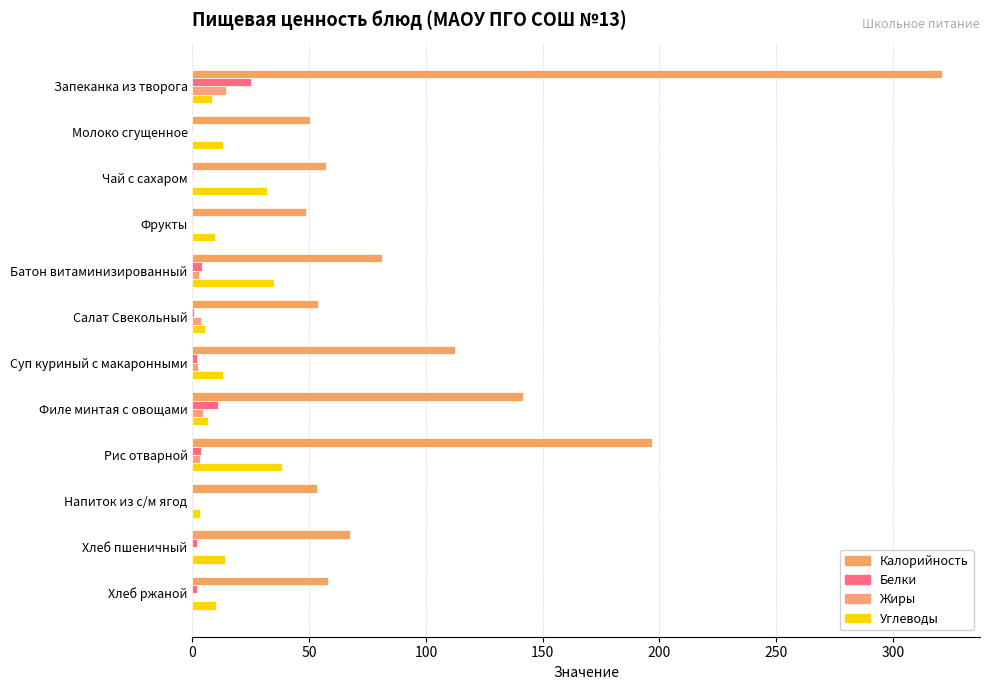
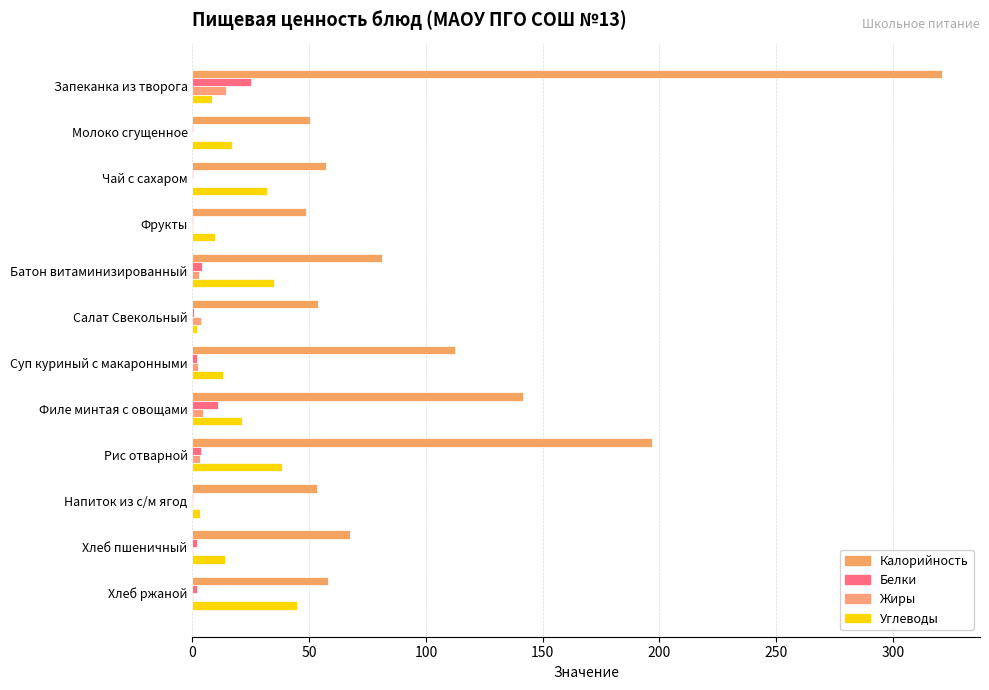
  {
    "Углеводы": {
      "Запеканка из творога": 8,
-     "Молоко сгущенное": 13,
+     "Молоко сгущенное": 17,
      "Чай с сахаром": 32,
      "Фрукты": 10,
      "Батон витаминизированный": 35,
-     "Салат Свекольный": 5,
+     "Салат Свекольный": 2,
      "Суп куриный с макаронными": 13,
-     "Филе минтая с овощами": 7,
+     "Филе минтая с овощами": 21,
      "Рис отварной": 38,
      "Напиток из с/м ягод": 3,
      "Хлеб пшеничный": 14,
-     "Хлеб ржаной": 10
+     "Хлеб ржаной": 45
    }
  }
